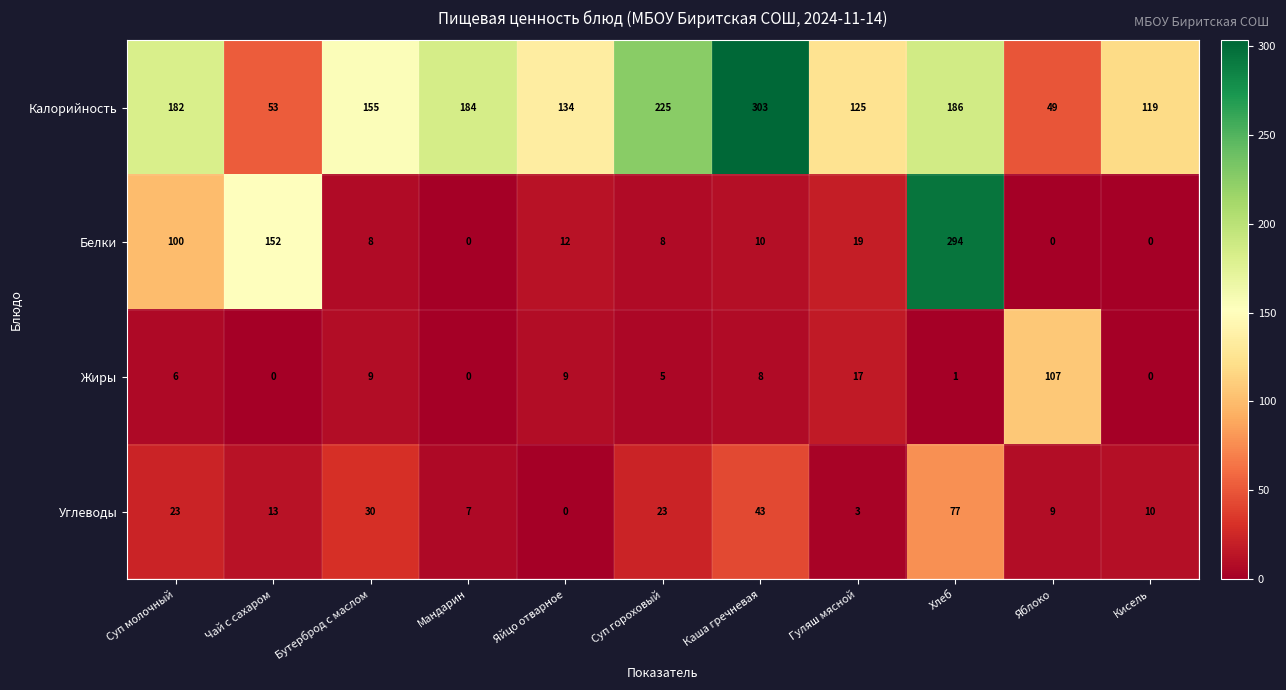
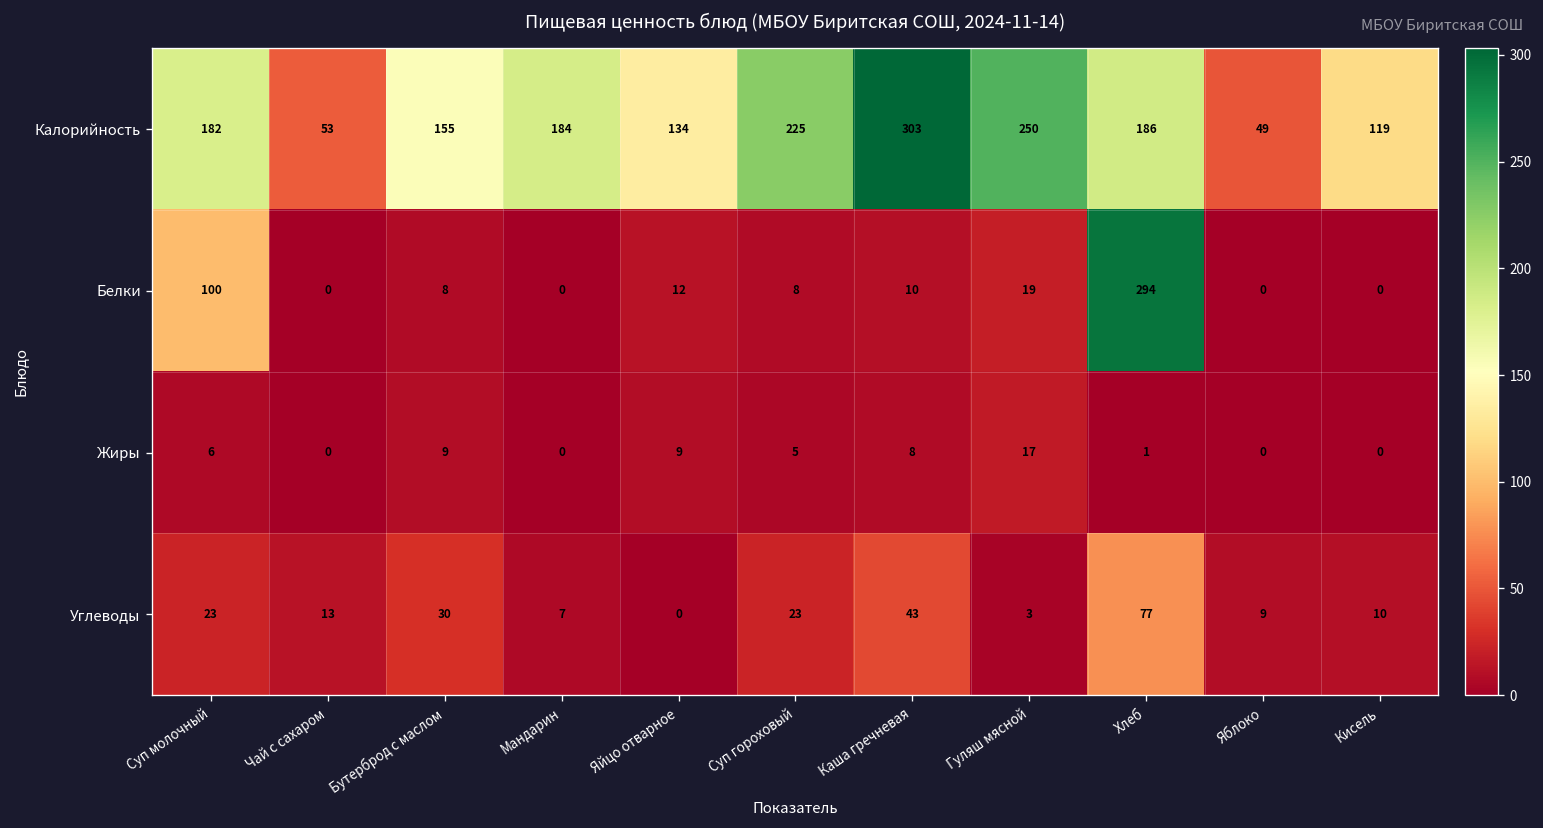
  {
    "Калорийность": {
      "Суп молочный": 182,
      "Чай с сахаром": 53,
      "Бутерброд с маслом": 155,
      "Мандарин": 184,
      "Яйцо отварное": 134,
      "Суп гороховый": 225,
      "Каша гречневая": 303,
-     "Гуляш мясной": 125,
+     "Гуляш мясной": 250,
      "Хлеб": 186,
      "Яблоко": 49,
      "Кисель": 119
    },
    "Белки": {
      "Суп молочный": 100,
-     "Чай с сахаром": 152,
+     "Чай с сахаром": 0,
      "Бутерброд с маслом": 8,
      "Мандарин": 0,
      "Яйцо отварное": 12,
      "Суп гороховый": 8,
      "Каша гречневая": 10,
      "Гуляш мясной": 19,
      "Хлеб": 294,
      "Яблоко": 0,
      "Кисель": 0
    },
    "Жиры": {
      "Суп молочный": 6,
      "Чай с сахаром": 0,
      "Бутерброд с маслом": 9,
      "Мандарин": 0,
      "Яйцо отварное": 9,
      "Суп гороховый": 5,
      "Каша гречневая": 8,
      "Гуляш мясной": 17,
      "Хлеб": 1,
-     "Яблоко": 107,
+     "Яблоко": 0,
      "Кисель": 0
    },
    "Углеводы": {
      "Суп молочный": 23,
      "Чай с сахаром": 13,
      "Бутерброд с маслом": 30,
      "Мандарин": 7,
      "Яйцо отварное": 0,
      "Суп гороховый": 23,
      "Каша гречневая": 43,
      "Гуляш мясной": 3,
      "Хлеб": 77,
      "Яблоко": 9,
      "Кисель": 10
    }
  }
